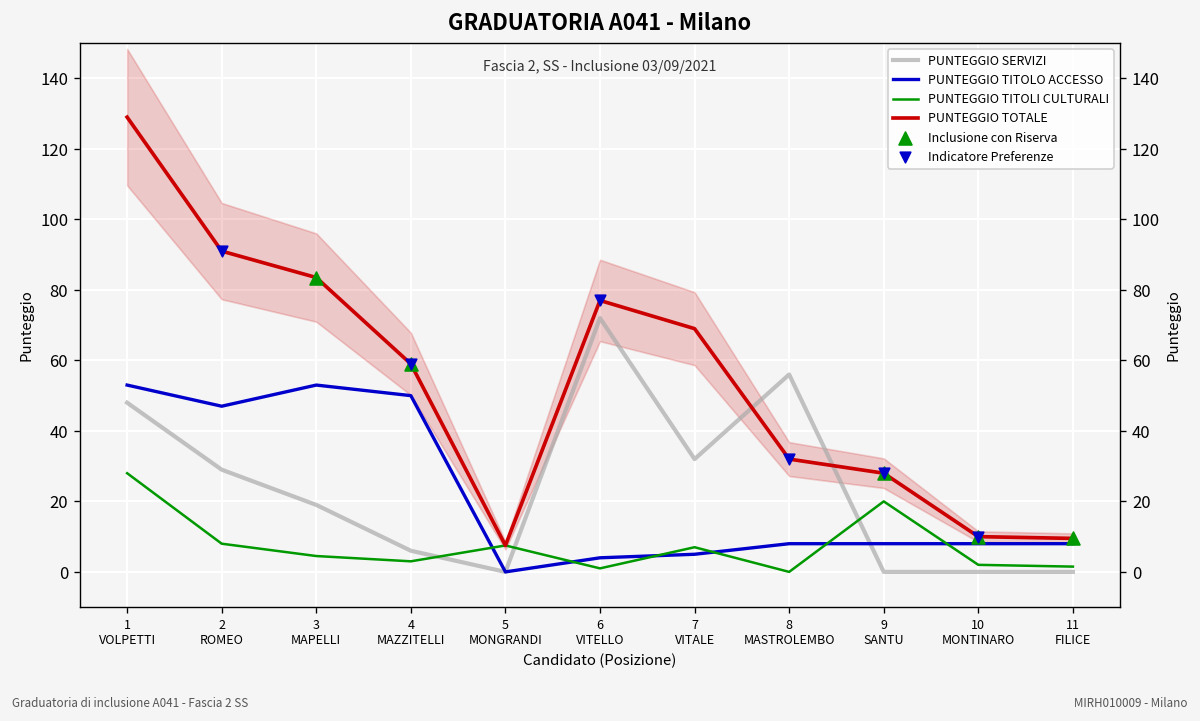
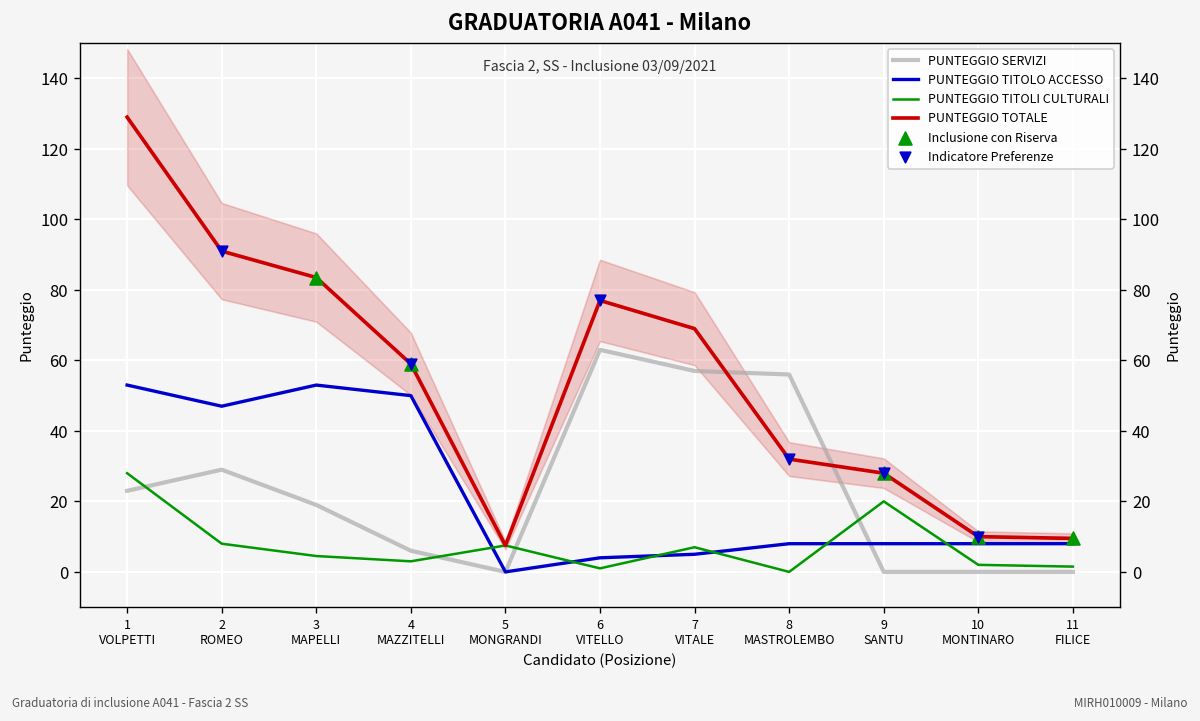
  {
    "PUNTEGGIO SERVIZI": {
-     "1 VOLPETTI": 48,
+     "1 VOLPETTI": 23,
      "2 ROMEO": 29,
      "3 MAPELLI": 19,
      "4 MAZZITELLI": 6,
-     "6 VITELLO": 72,
-     "7 VITALE": 32,
+     "6 VITELLO": 63,
+     "7 VITALE": 57,
      "8 MASTROLEMBO": 56,
      "9 SANTU": 0,
      "10 MONTINARO": 0,
      "11 FILICE": 0
    }
  }
